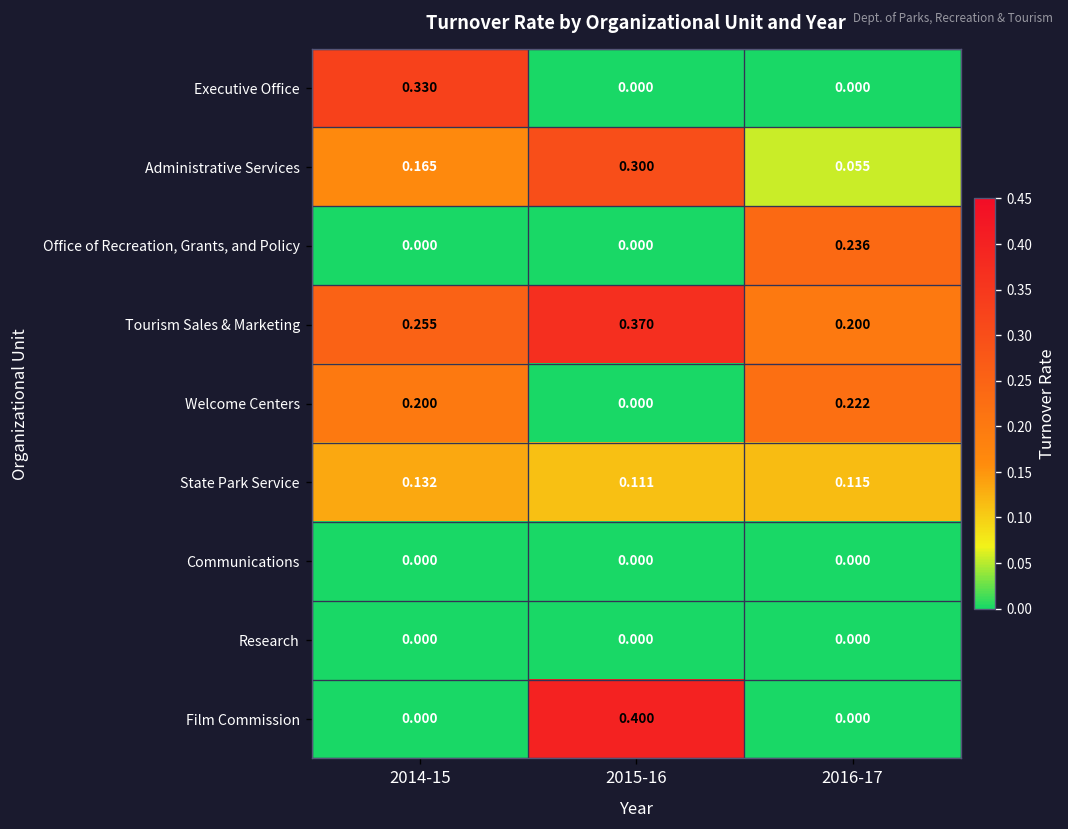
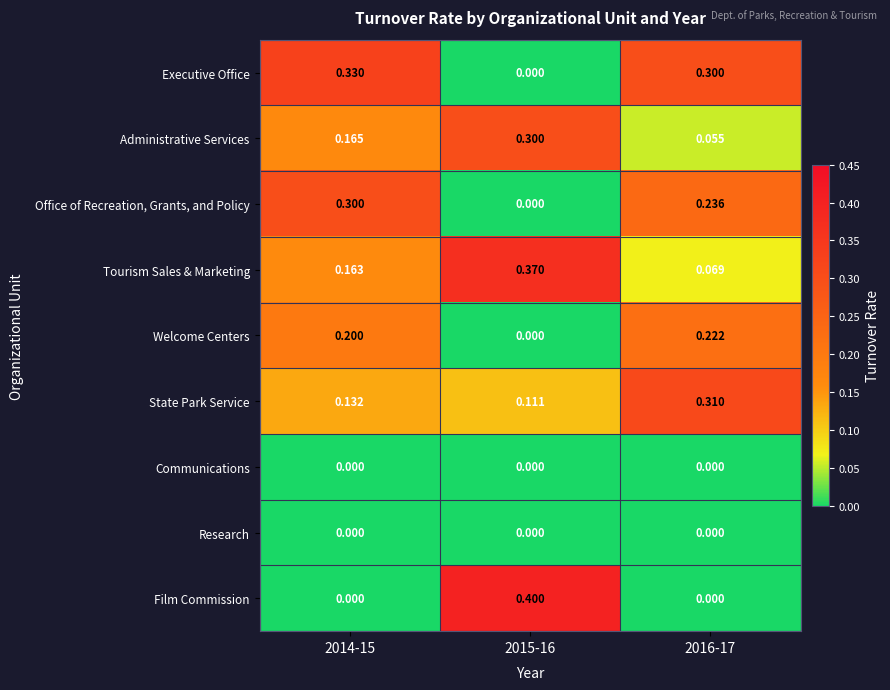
  {
    "Executive Office": {
      "2014-15": 0.330,
      "2015-16": 0.000,
-     "2016-17": 0.000
+     "2016-17": 0.300
    },
    "Administrative Services": {
      "2014-15": 0.165,
      "2015-16": 0.300,
      "2016-17": 0.055
    },
    "Office of Recreation, Grants, and Policy": {
-     "2014-15": 0.000,
+     "2014-15": 0.300,
      "2015-16": 0.000,
      "2016-17": 0.236
    },
    "Tourism Sales & Marketing": {
-     "2014-15": 0.255,
+     "2014-15": 0.163,
      "2015-16": 0.370,
-     "2016-17": 0.200
+     "2016-17": 0.069
    },
    "Welcome Centers": {
      "2014-15": 0.200,
      "2015-16": 0.000,
      "2016-17": 0.222
    },
    "State Park Service": {
      "2014-15": 0.132,
      "2015-16": 0.111,
-     "2016-17": 0.115
+     "2016-17": 0.310
    },
    "Communications": {
      "2014-15": 0.000,
      "2015-16": 0.000,
      "2016-17": 0.000
    },
    "Research": {
      "2014-15": 0.000,
      "2015-16": 0.000,
      "2016-17": 0.000
    },
    "Film Commission": {
      "2014-15": 0.000,
      "2015-16": 0.400,
      "2016-17": 0.000
    }
  }
